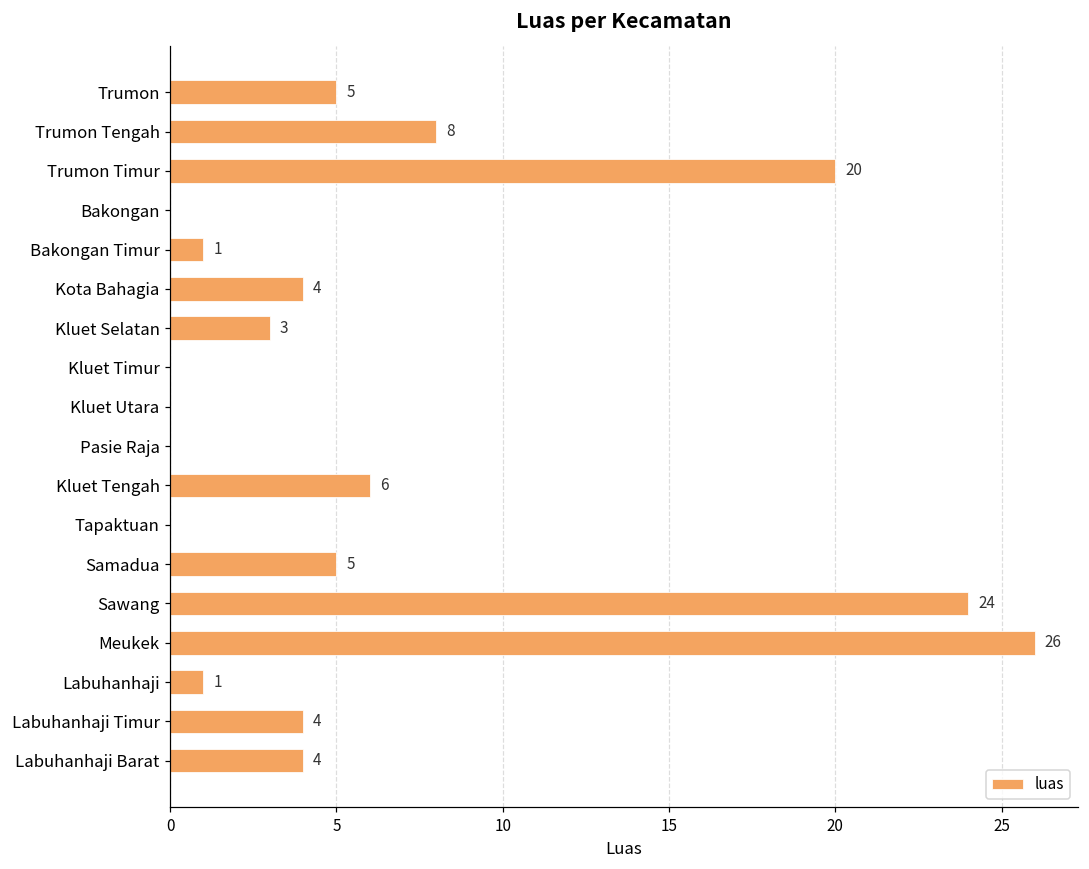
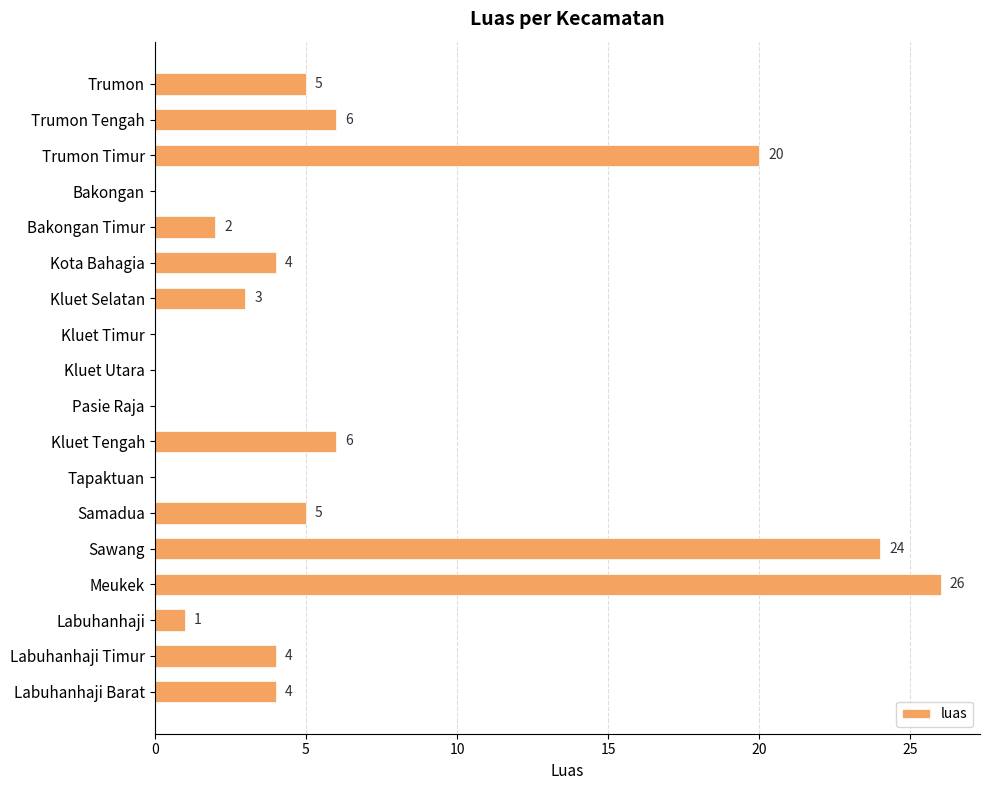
  {
    "Trumon": 5,
-   "Trumon Tengah": 8,
+   "Trumon Tengah": 6,
    "Trumon Timur": 20,
-   "Bakongan Timur": 1,
+   "Bakongan Timur": 2,
    "Kota Bahagia": 4,
    "Kluet Selatan": 3,
    "Kluet Tengah": 6,
    "Samadua": 5,
    "Sawang": 24,
    "Meukek": 26,
    "Labuhanhaji": 1,
    "Labuhanhaji Timur": 4,
    "Labuhanhaji Barat": 4
  }
